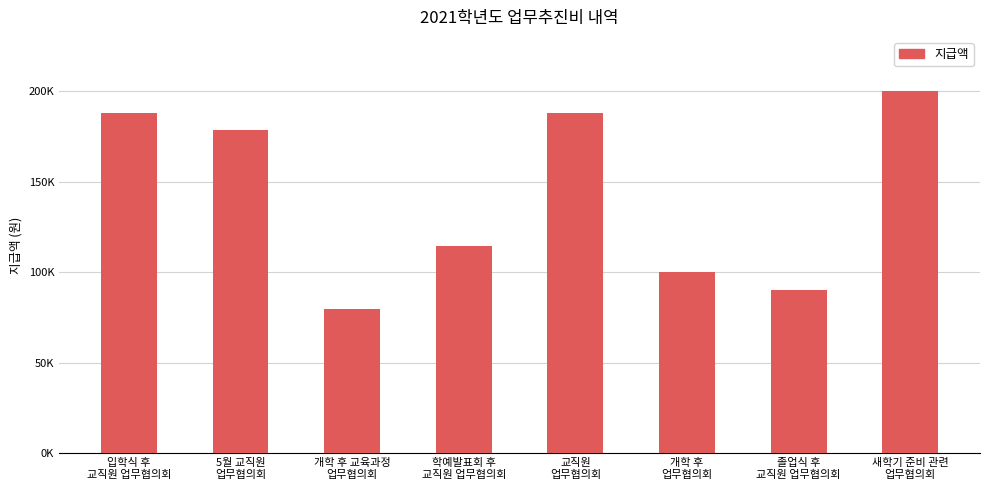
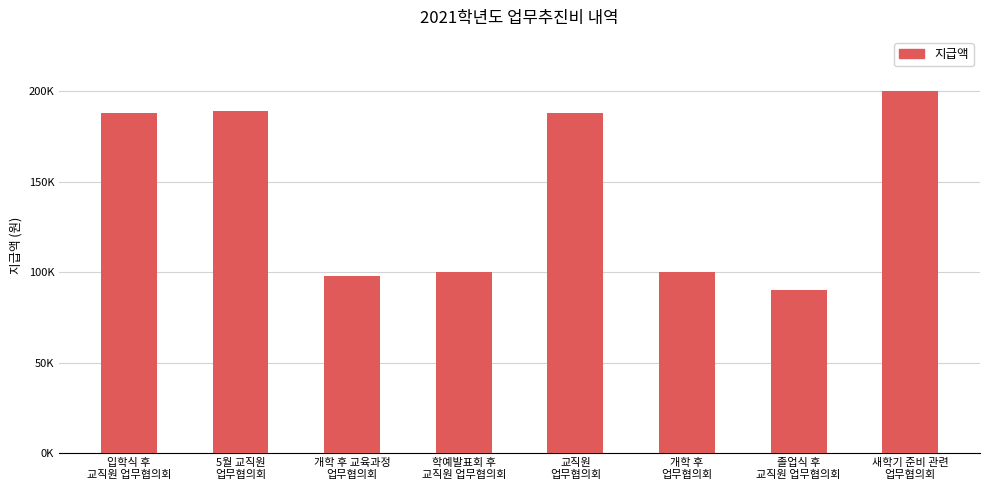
  {
    "입학식 후 교직원 업무협의회": 188000,
-   "5월 교직원 업무협의회": 179000,
-   "개학 후 교육과정 업무협의회": 80000,
-   "학예발표회 후 교직원 업무협의회": 114000,
+   "5월 교직원 업무협의회": 189000,
+   "개학 후 교육과정 업무협의회": 98000,
+   "학예발표회 후 교직원 업무협의회": 100000,
    "교직원 업무협의회": 188000,
    "개학 후 업무협의회": 100000,
    "졸업식 후 교직원 업무협의회": 90000,
    "새학기 준비 관련 업무협의회": 200000
  }
